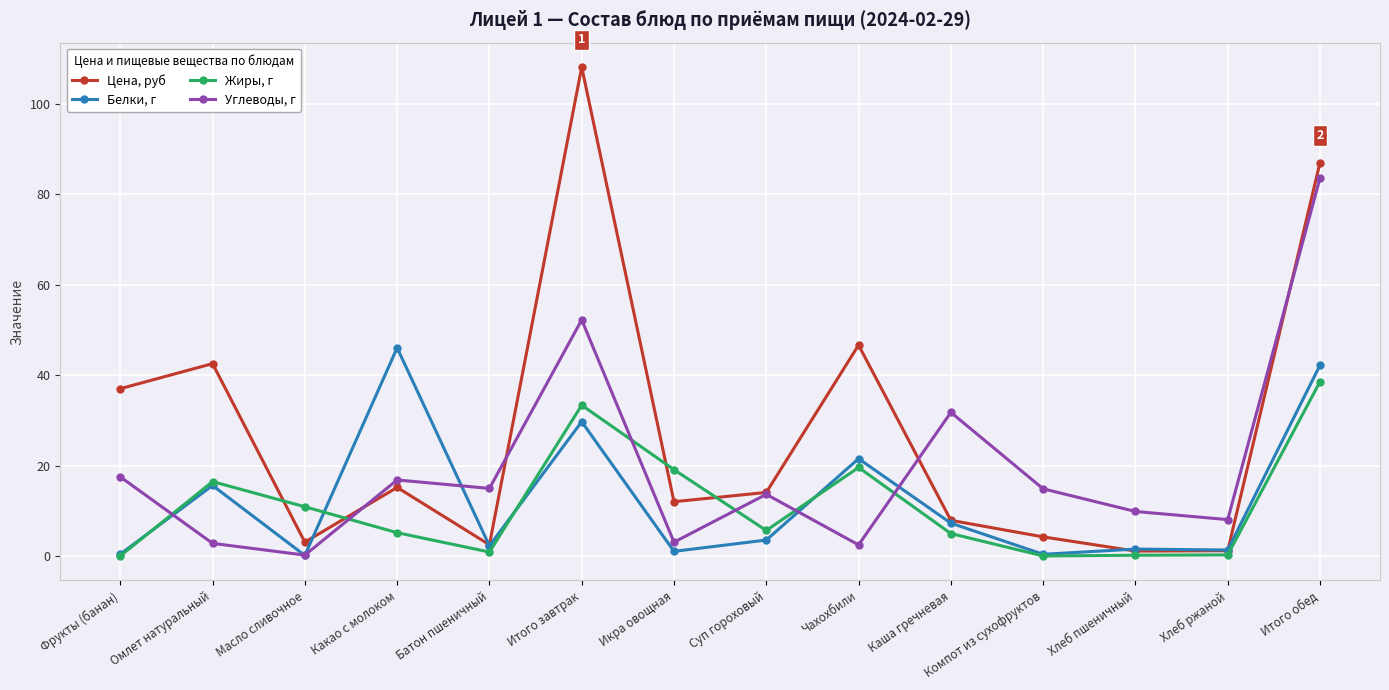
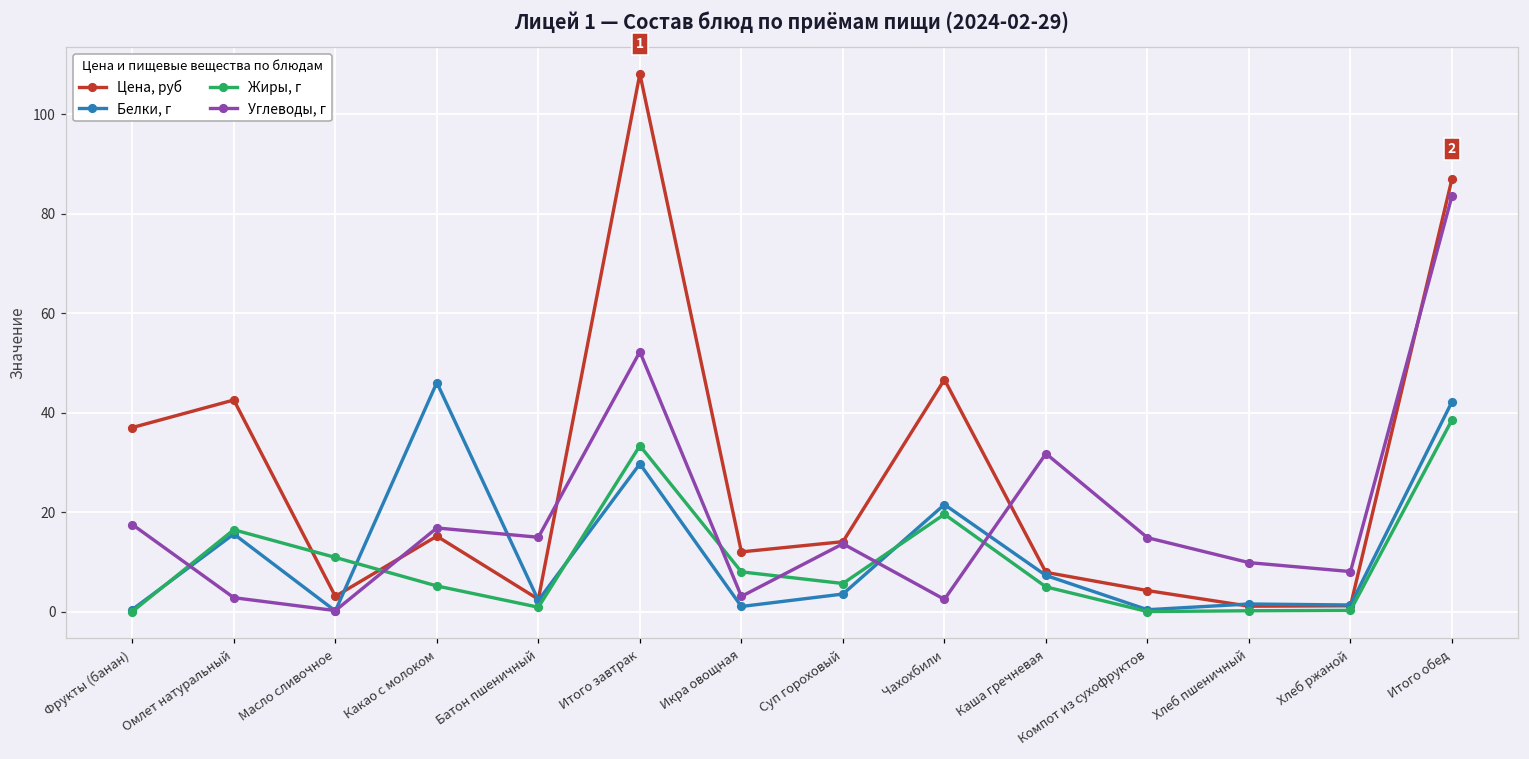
  {
    "Цена, руб": {
      "Фрукты (банан)": 37,
      "Омлет натуральный": 43,
      "Масло сливочное": 3,
      "Какао с молоком": 15,
      "Икра овощная": 12,
      "Чахохбили": 47,
      "Каша гречневая": 8,
      "Компот из сухофруктов": 4
    },
    "Белки, г": {
      "Омлет натуральный": 16,
      "Какао с молоком": 46,
      "Итого завтрак": 30,
      "Икра овощная": 1,
      "Суп гороховый": 4,
      "Чахохбили": 22,
      "Каша гречневая": 7,
      "Итого обед": 42
    },
    "Жиры, г": {
      "Омлет натуральный": 16,
      "Масло сливочное": 11,
      "Какао с молоком": 5,
      "Батон пшеничный": 1,
      "Итого завтрак": 33,
-     "Икра овощная": 19,
+     "Икра овощная": 8,
      "Суп гороховый": 6,
      "Чахохбили": 20,
      "Каша гречневая": 5,
      "Хлеб пшеничный": 0,
      "Хлеб ржаной": 0,
      "Итого обед": 39
    },
    "Углеводы, г": {
      "Фрукты (банан)": 18,
      "Омлет натуральный": 3,
      "Какао с молоком": 17,
      "Батон пшеничный": 15,
      "Итого завтрак": 52,
      "Икра овощная": 3,
      "Чахохбили": 2,
      "Каша гречневая": 32,
      "Компот из сухофруктов": 15,
      "Хлеб пшеничный": 10,
      "Хлеб ржаной": 8,
      "Итого обед": 84
    }
  }
